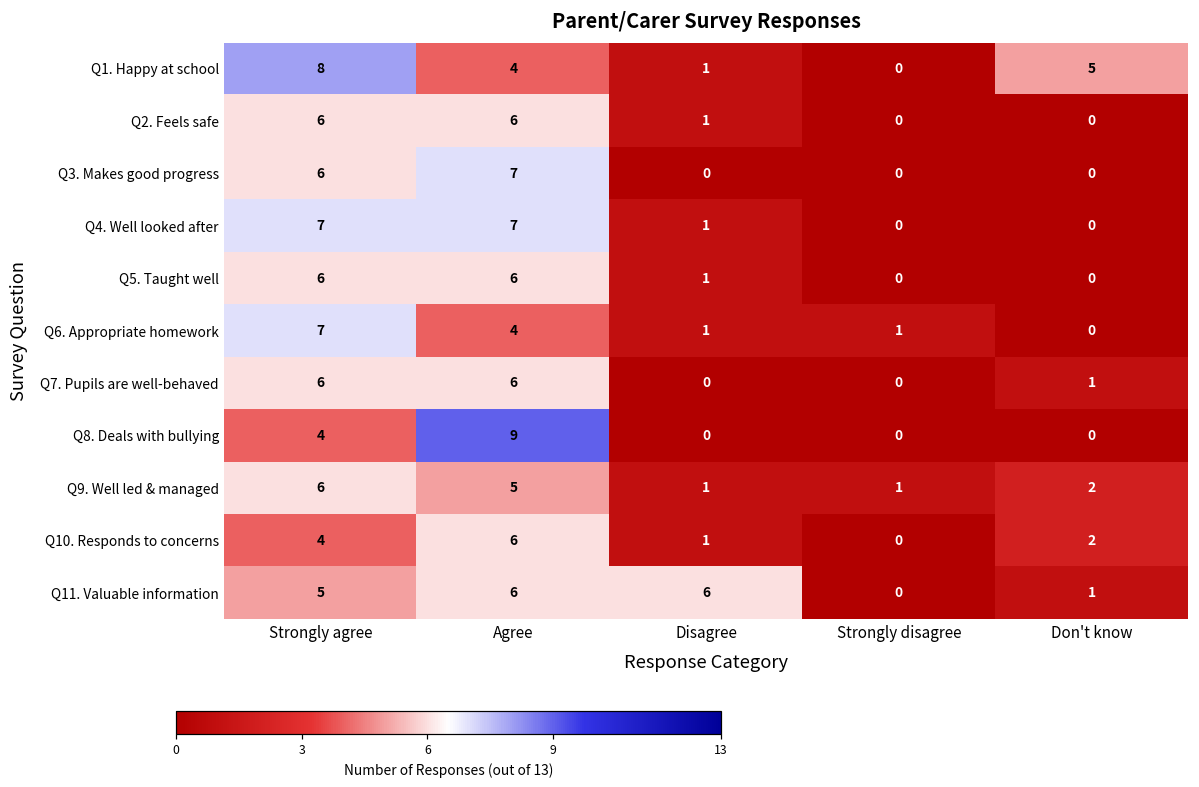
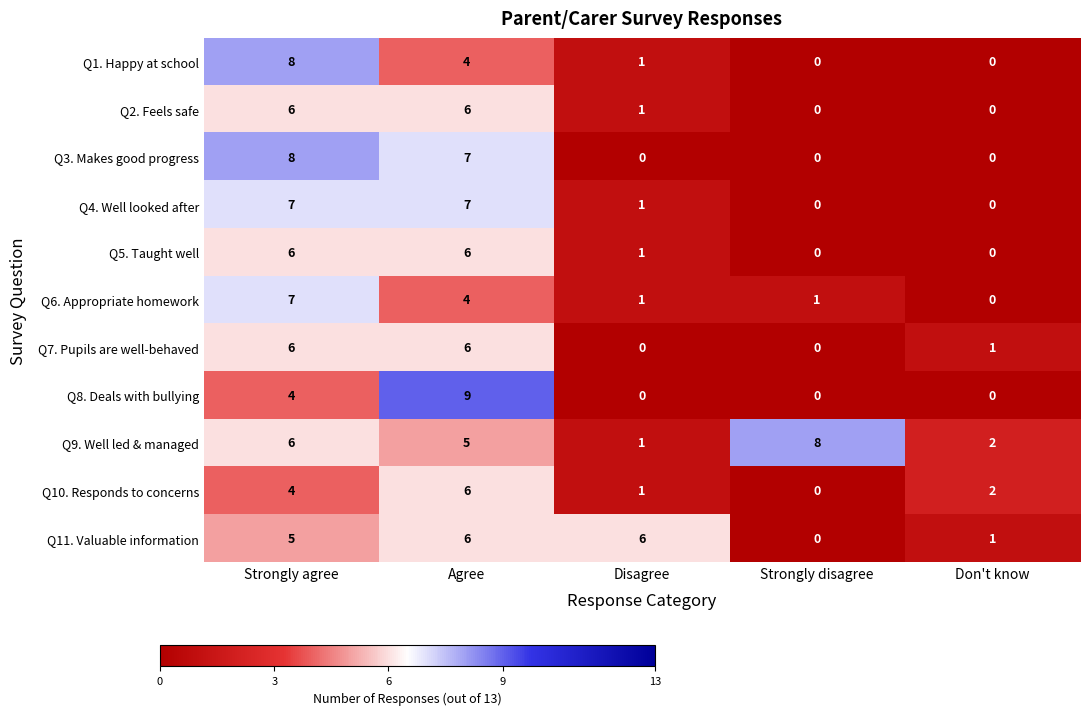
  {
    "Q1. Happy at school": {
      "Strongly agree": 8,
      "Agree": 4,
      "Disagree": 1,
      "Strongly disagree": 0,
-     "Don't know": 5
+     "Don't know": 0
    },
    "Q2. Feels safe": {
      "Strongly agree": 6,
      "Agree": 6,
      "Disagree": 1,
      "Strongly disagree": 0,
      "Don't know": 0
    },
    "Q3. Makes good progress": {
-     "Strongly agree": 6,
+     "Strongly agree": 8,
      "Agree": 7,
      "Disagree": 0,
      "Strongly disagree": 0,
      "Don't know": 0
    },
    "Q4. Well looked after": {
      "Strongly agree": 7,
      "Agree": 7,
      "Disagree": 1,
      "Strongly disagree": 0,
      "Don't know": 0
    },
    "Q5. Taught well": {
      "Strongly agree": 6,
      "Agree": 6,
      "Disagree": 1,
      "Strongly disagree": 0,
      "Don't know": 0
    },
    "Q6. Appropriate homework": {
      "Strongly agree": 7,
      "Agree": 4,
      "Disagree": 1,
      "Strongly disagree": 1,
      "Don't know": 0
    },
    "Q7. Pupils are well-behaved": {
      "Strongly agree": 6,
      "Agree": 6,
      "Disagree": 0,
      "Strongly disagree": 0,
      "Don't know": 1
    },
    "Q8. Deals with bullying": {
      "Strongly agree": 4,
      "Agree": 9,
      "Disagree": 0,
      "Strongly disagree": 0,
      "Don't know": 0
    },
    "Q9. Well led & managed": {
      "Strongly agree": 6,
      "Agree": 5,
      "Disagree": 1,
-     "Strongly disagree": 1,
+     "Strongly disagree": 8,
      "Don't know": 2
    },
    "Q10. Responds to concerns": {
      "Strongly agree": 4,
      "Agree": 6,
      "Disagree": 1,
      "Strongly disagree": 0,
      "Don't know": 2
    },
    "Q11. Valuable information": {
      "Strongly agree": 5,
      "Agree": 6,
      "Disagree": 6,
      "Strongly disagree": 0,
      "Don't know": 1
    }
  }
